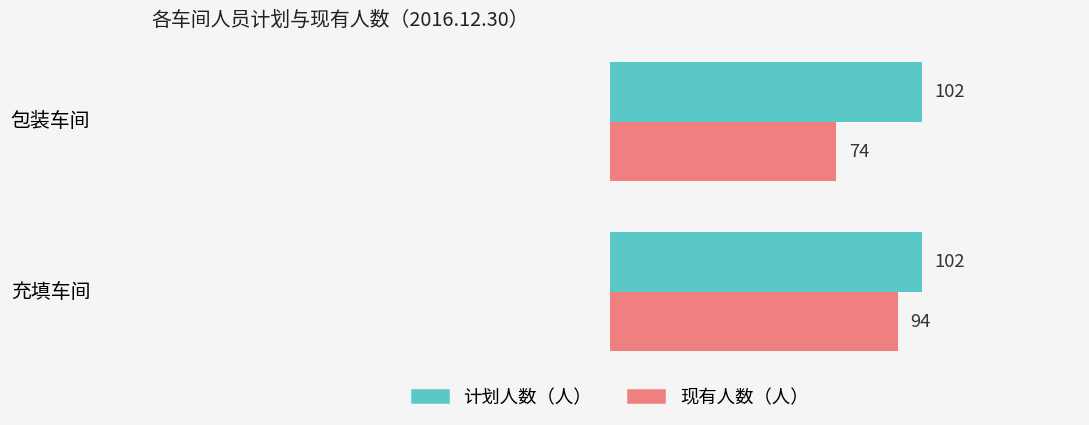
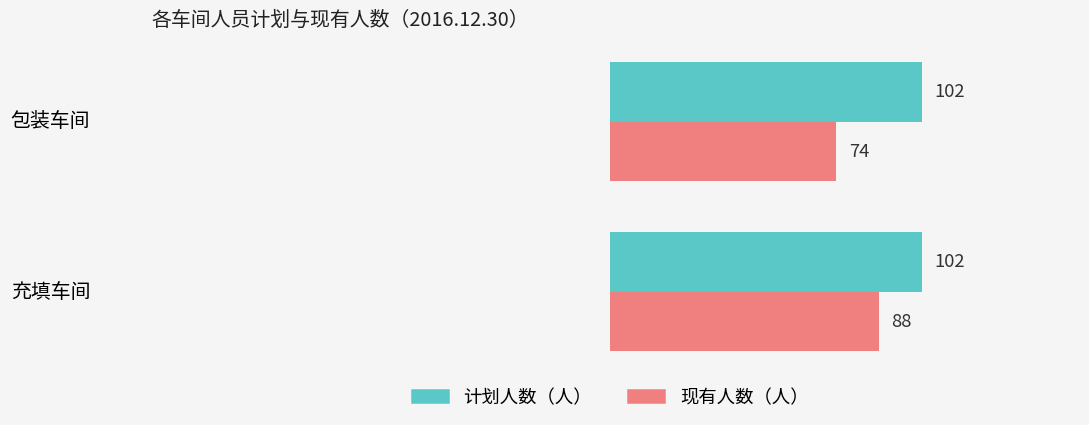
  {
    "计划人数（人）": {
      "包装车间": 102,
      "充填车间": 102
    },
    "现有人数（人）": {
      "包装车间": 74,
-     "充填车间": 94
+     "充填车间": 88
    }
  }
